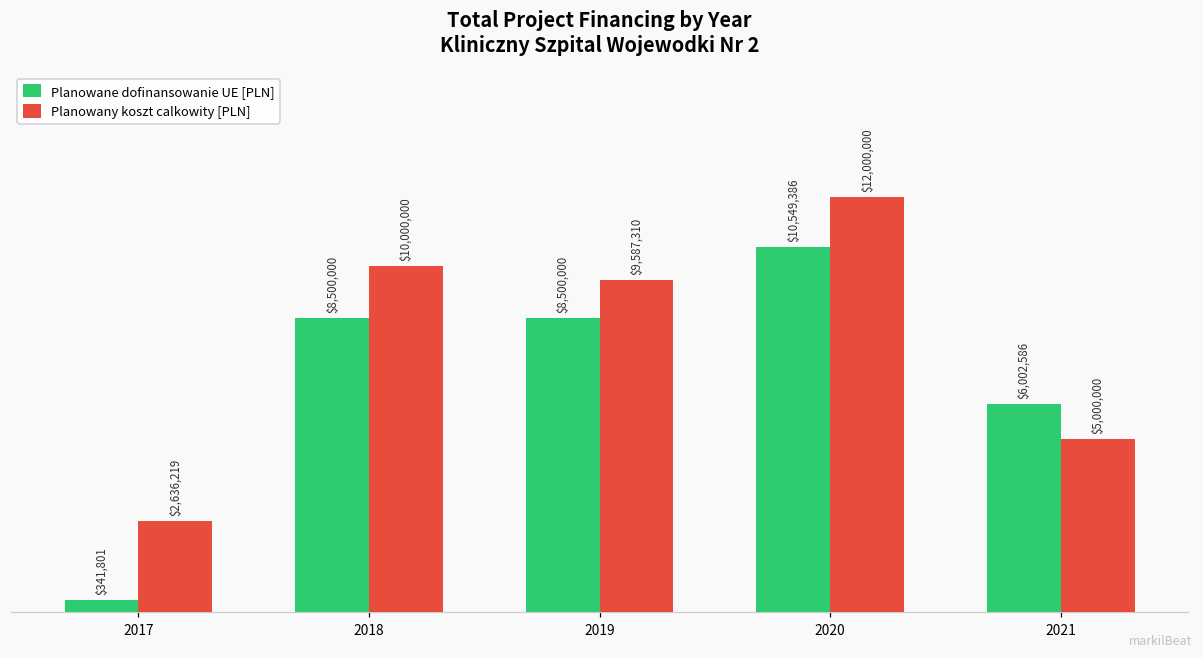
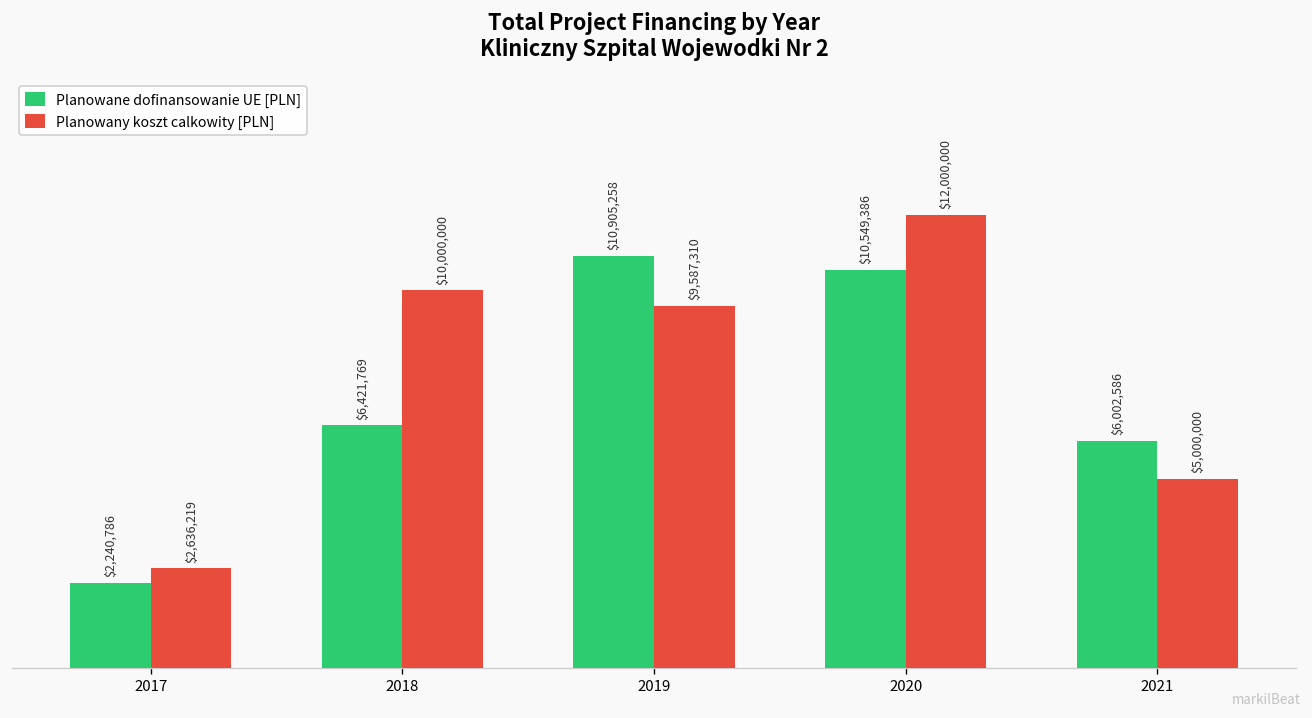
  {
    "Planowane dofinansowanie UE [PLN]": {
-     "2017": "$341,801",
-     "2018": "$8,500,000",
-     "2019": "$8,500,000",
+     "2017": "$2,240,786",
+     "2018": "$6,421,769",
+     "2019": "$10,905,258",
      "2020": "$10,549,386",
      "2021": "$6,002,586"
    },
    "Planowany koszt calkowity [PLN]": {
      "2017": "$2,636,219",
      "2018": "$10,000,000",
      "2019": "$9,587,310",
      "2020": "$12,000,000",
      "2021": "$5,000,000"
    }
  }
